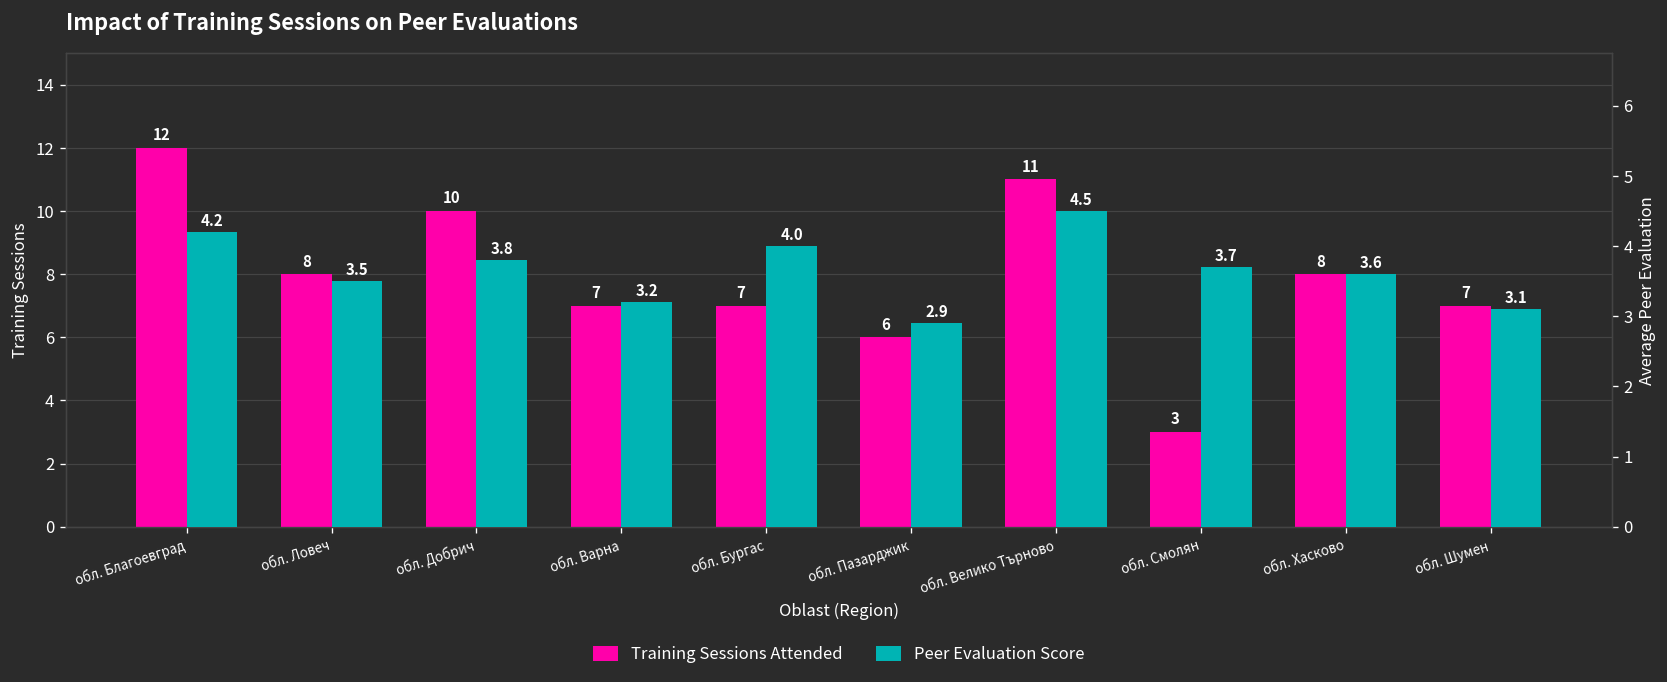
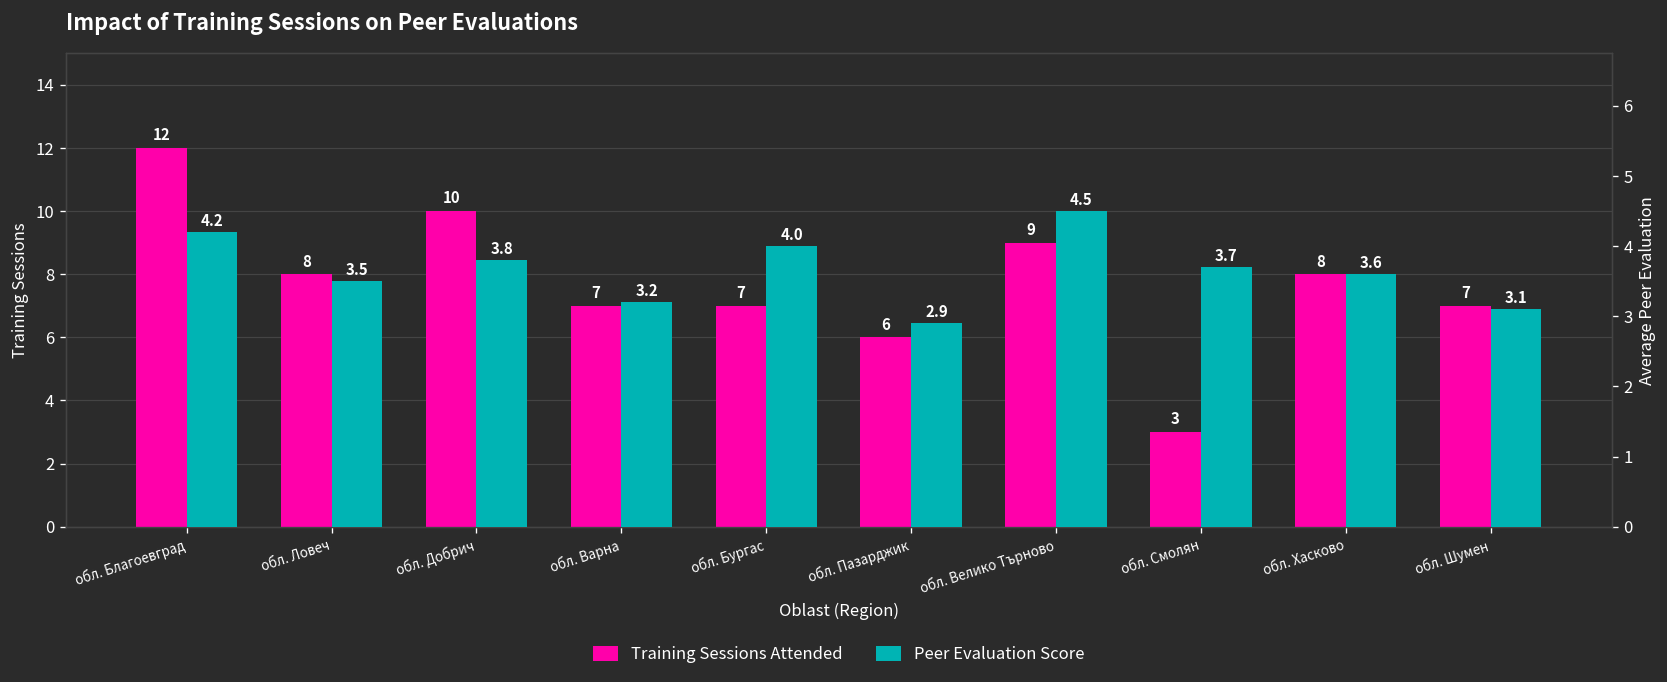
  {
    "Training Sessions Attended": {
      "обл. Благоевград": 12,
      "обл. Ловеч": 8,
      "обл. Добрич": 10,
      "обл. Варна": 7,
      "обл. Бургас": 7,
      "обл. Пазарджик": 6,
-     "обл. Велико Търново": 11,
+     "обл. Велико Търново": 9,
      "обл. Смолян": 3,
      "обл. Хасково": 8,
      "обл. Шумен": 7
    },
    "Peer Evaluation Score": {
      "обл. Благоевград": 4.2,
      "обл. Ловеч": 3.5,
      "обл. Добрич": 3.8,
      "обл. Варна": 3.2,
      "обл. Бургас": 4.0,
      "обл. Пазарджик": 2.9,
      "обл. Велико Търново": 4.5,
      "обл. Смолян": 3.7,
      "обл. Хасково": 3.6,
      "обл. Шумен": 3.1
    }
  }
